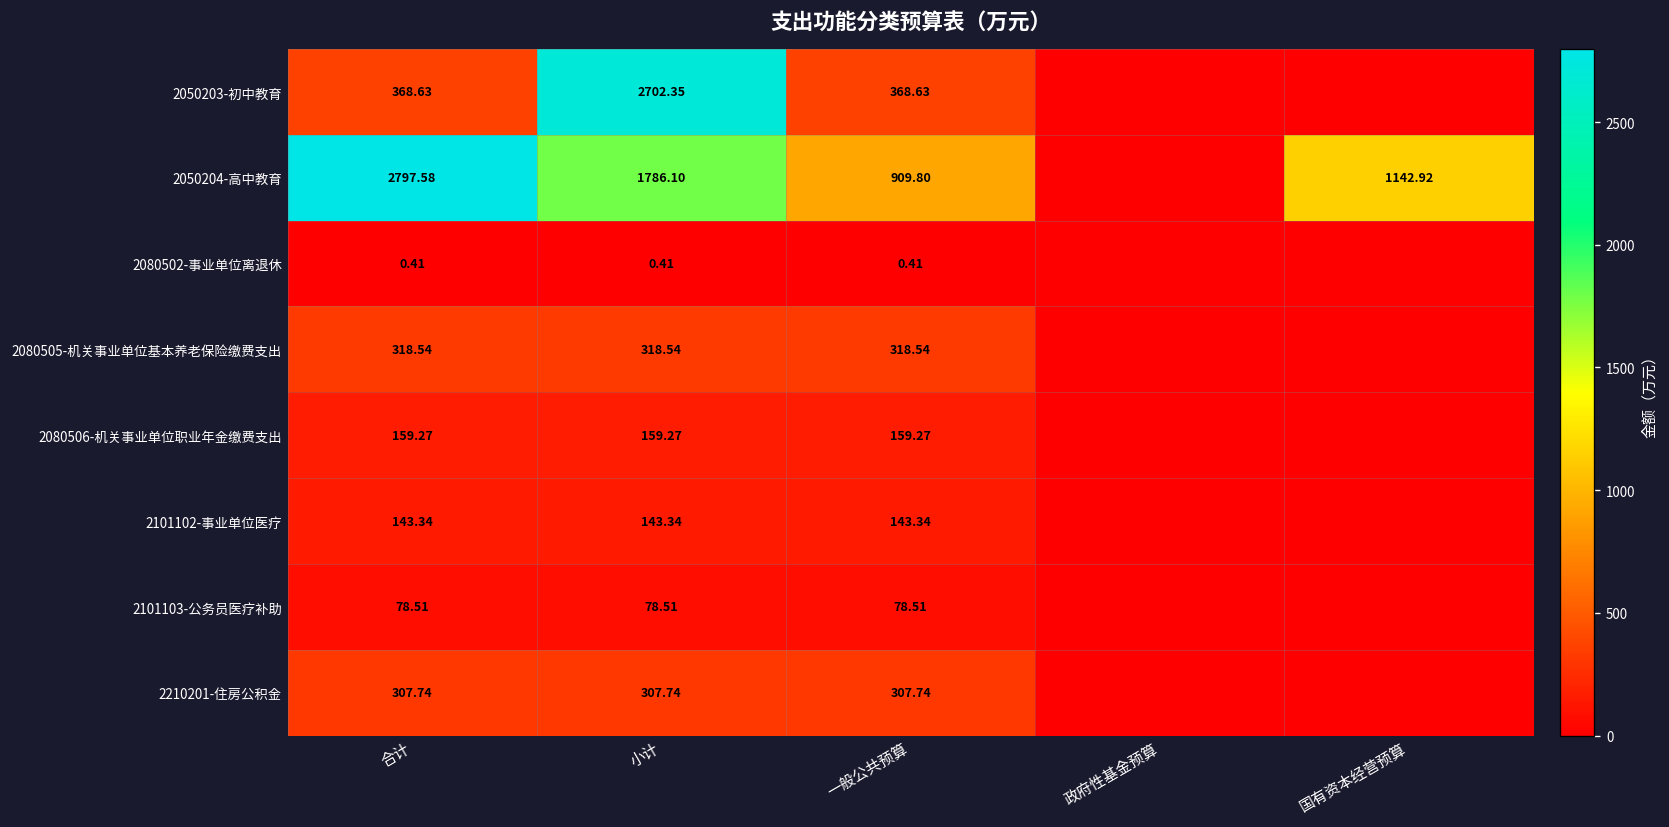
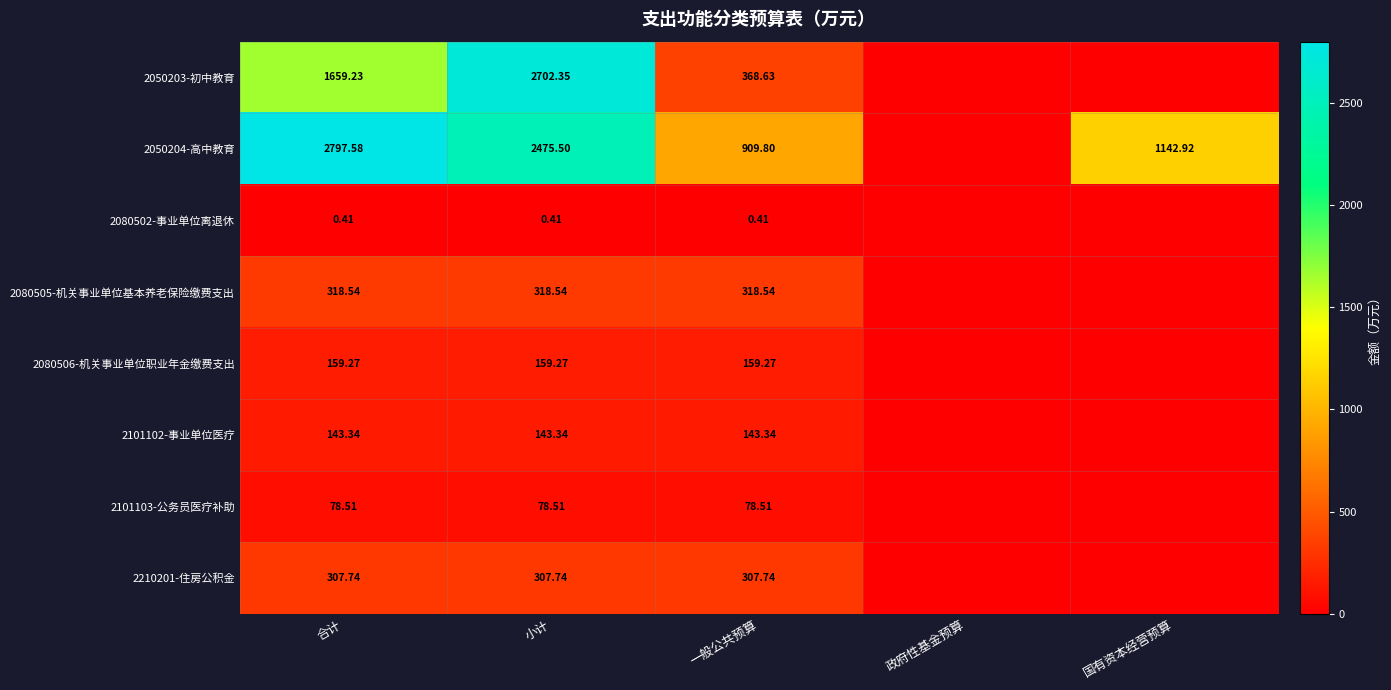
  {
    "2050203-初中教育": {
-     "合计": 368.63,
+     "合计": 1659.23,
      "小计": 2702.35,
      "一般公共预算": 368.63
    },
    "2050204-高中教育": {
      "合计": 2797.58,
-     "小计": 1786.10,
+     "小计": 2475.50,
      "一般公共预算": 909.80,
      "国有资本经营预算": 1142.92
    },
    "2080502-事业单位离退休": {
      "合计": 0.41,
      "小计": 0.41,
      "一般公共预算": 0.41
    },
    "2080505-机关事业单位基本养老保险缴费支出": {
      "合计": 318.54,
      "小计": 318.54,
      "一般公共预算": 318.54
    },
    "2080506-机关事业单位职业年金缴费支出": {
      "合计": 159.27,
      "小计": 159.27,
      "一般公共预算": 159.27
    },
    "2101102-事业单位医疗": {
      "合计": 143.34,
      "小计": 143.34,
      "一般公共预算": 143.34
    },
    "2101103-公务员医疗补助": {
      "合计": 78.51,
      "小计": 78.51,
      "一般公共预算": 78.51
    },
    "2210201-住房公积金": {
      "合计": 307.74,
      "小计": 307.74,
      "一般公共预算": 307.74
    }
  }
